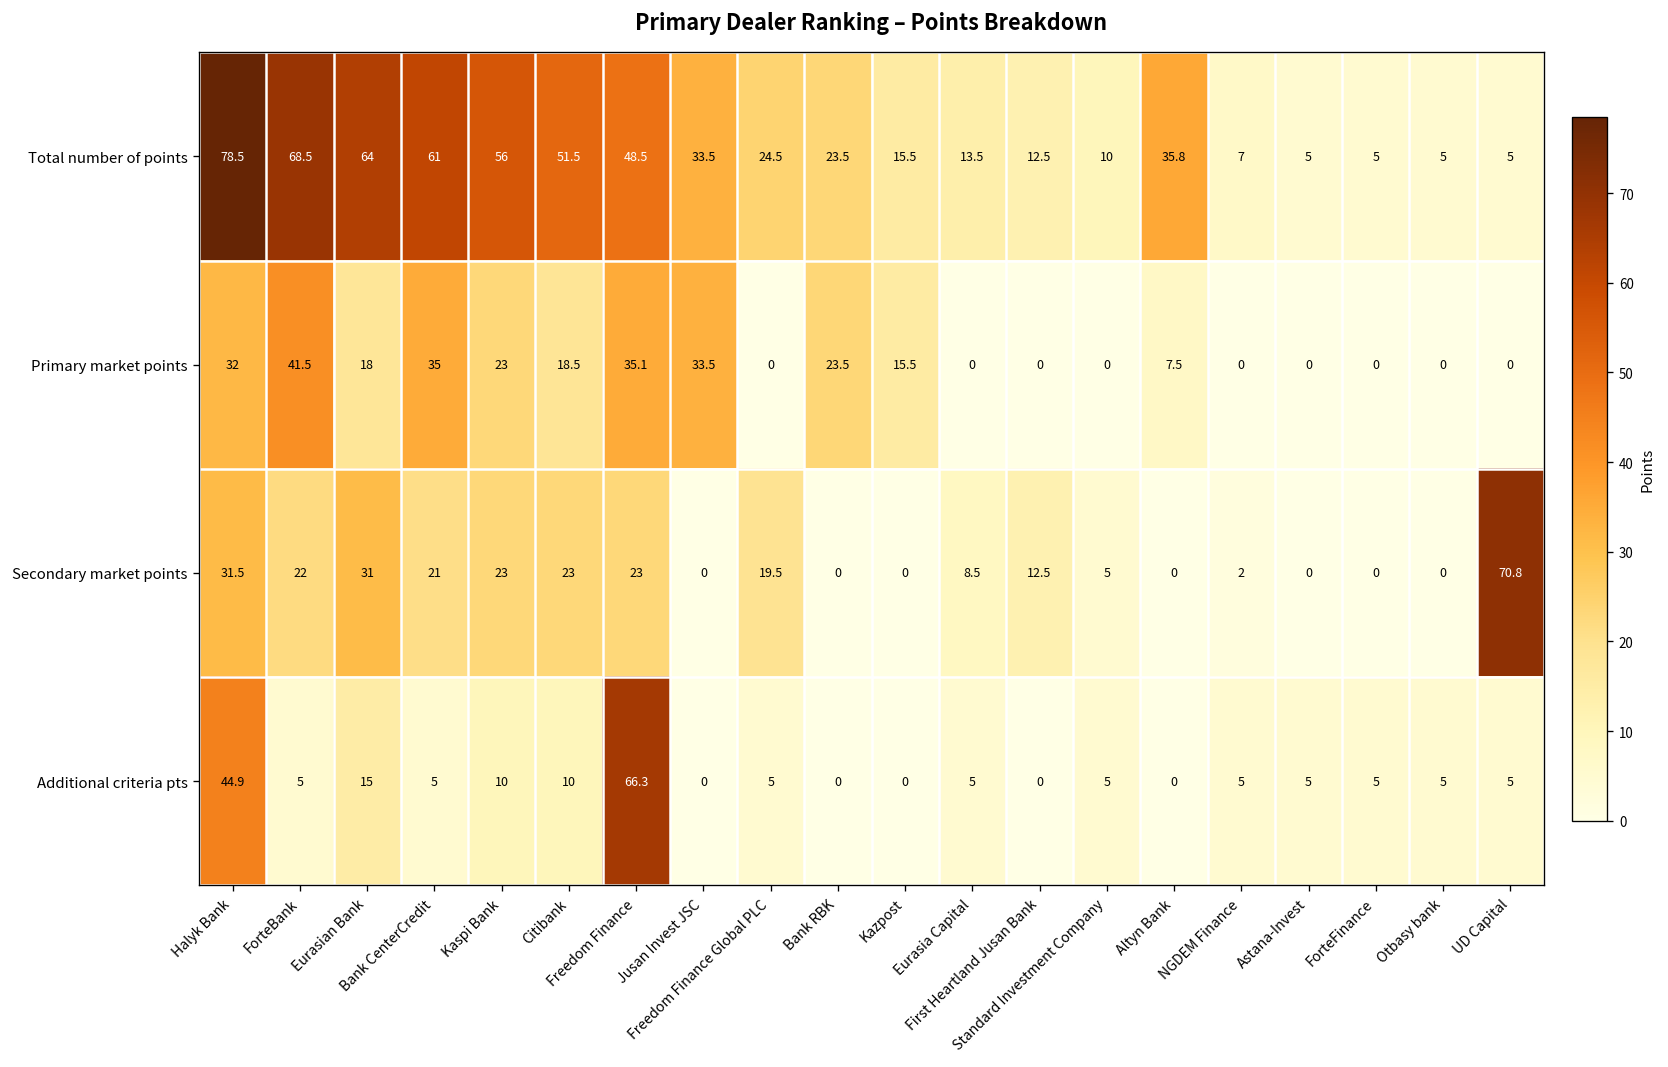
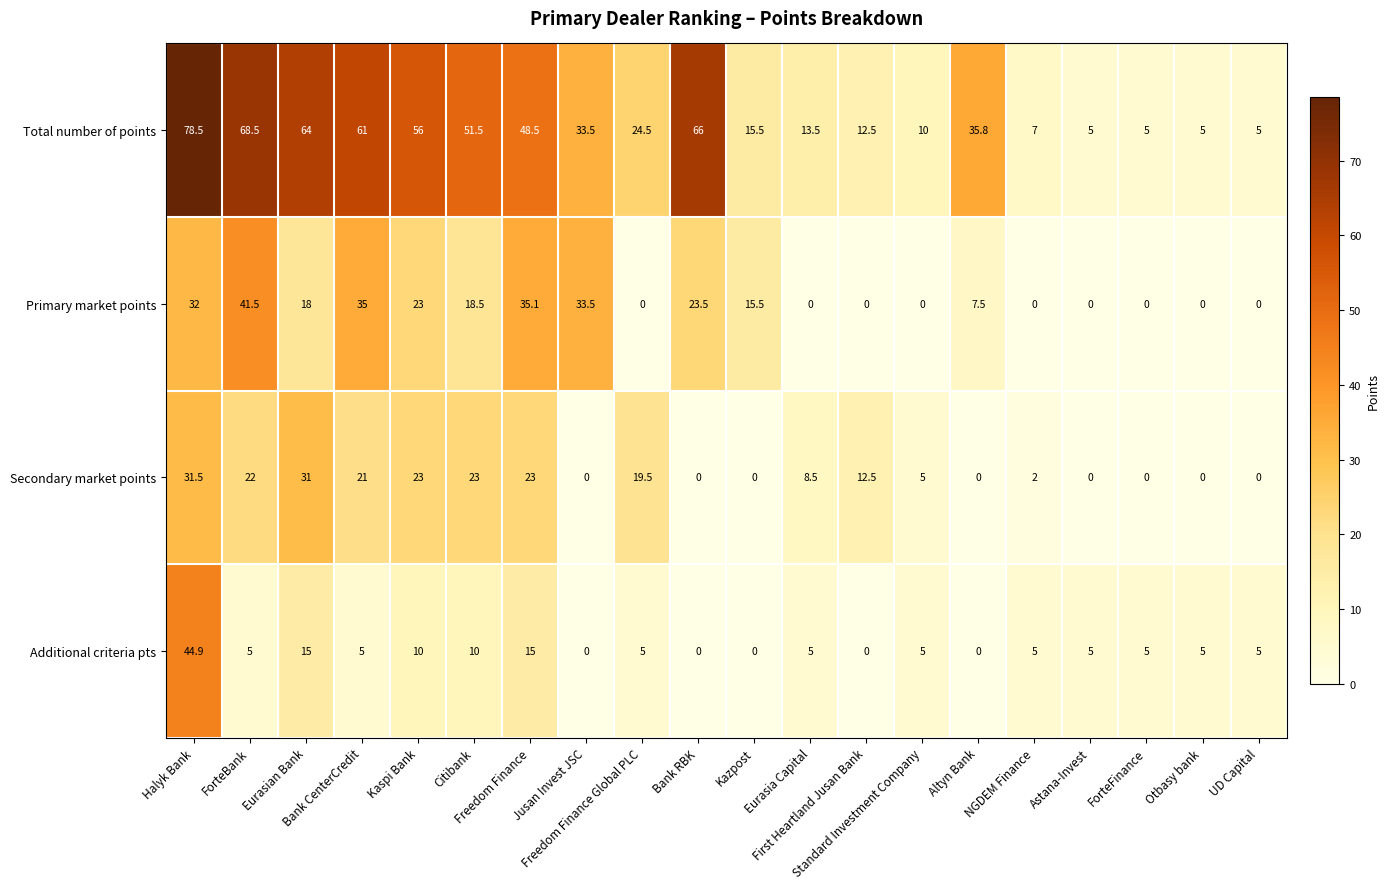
  {
    "Total number of points": {
      "Halyk Bank": 78.5,
      "ForteBank": 68.5,
      "Eurasian Bank": 64,
      "Bank CenterCredit": 61,
      "Kaspi Bank": 56,
      "Citibank": 51.5,
      "Freedom Finance": 48.5,
      "Jusan Invest JSC": 33.5,
      "Freedom Finance Global PLC": 24.5,
-     "Bank RBK": 23.5,
+     "Bank RBK": 66,
      "Kazpost": 15.5,
      "Eurasia Capital": 13.5,
      "First Heartland Jusan Bank": 12.5,
      "Standard Investment Company": 10,
      "Altyn Bank": 35.8,
      "NGDEM Finance": 7,
      "Astana-Invest": 5,
      "ForteFinance": 5,
      "Otbasy bank": 5,
      "UD Capital": 5
    },
    "Primary market points": {
      "Halyk Bank": 32,
      "ForteBank": 41.5,
      "Eurasian Bank": 18,
      "Bank CenterCredit": 35,
      "Kaspi Bank": 23,
      "Citibank": 18.5,
      "Freedom Finance": 35.1,
      "Jusan Invest JSC": 33.5,
      "Freedom Finance Global PLC": 0,
      "Bank RBK": 23.5,
      "Kazpost": 15.5,
      "Eurasia Capital": 0,
      "First Heartland Jusan Bank": 0,
      "Standard Investment Company": 0,
      "Altyn Bank": 7.5,
      "NGDEM Finance": 0,
      "Astana-Invest": 0,
      "ForteFinance": 0,
      "Otbasy bank": 0,
      "UD Capital": 0
    },
    "Secondary market points": {
      "Halyk Bank": 31.5,
      "ForteBank": 22,
      "Eurasian Bank": 31,
      "Bank CenterCredit": 21,
      "Kaspi Bank": 23,
      "Citibank": 23,
      "Freedom Finance": 23,
      "Jusan Invest JSC": 0,
      "Freedom Finance Global PLC": 19.5,
      "Bank RBK": 0,
      "Kazpost": 0,
      "Eurasia Capital": 8.5,
      "First Heartland Jusan Bank": 12.5,
      "Standard Investment Company": 5,
      "Altyn Bank": 0,
      "NGDEM Finance": 2,
      "Astana-Invest": 0,
      "ForteFinance": 0,
      "Otbasy bank": 0,
-     "UD Capital": 70.8
+     "UD Capital": 0
    },
    "Additional criteria pts": {
      "Halyk Bank": 44.9,
      "ForteBank": 5,
      "Eurasian Bank": 15,
      "Bank CenterCredit": 5,
      "Kaspi Bank": 10,
      "Citibank": 10,
-     "Freedom Finance": 66.3,
+     "Freedom Finance": 15,
      "Jusan Invest JSC": 0,
      "Freedom Finance Global PLC": 5,
      "Bank RBK": 0,
      "Kazpost": 0,
      "Eurasia Capital": 5,
      "First Heartland Jusan Bank": 0,
      "Standard Investment Company": 5,
      "Altyn Bank": 0,
      "NGDEM Finance": 5,
      "Astana-Invest": 5,
      "ForteFinance": 5,
      "Otbasy bank": 5,
      "UD Capital": 5
    }
  }
